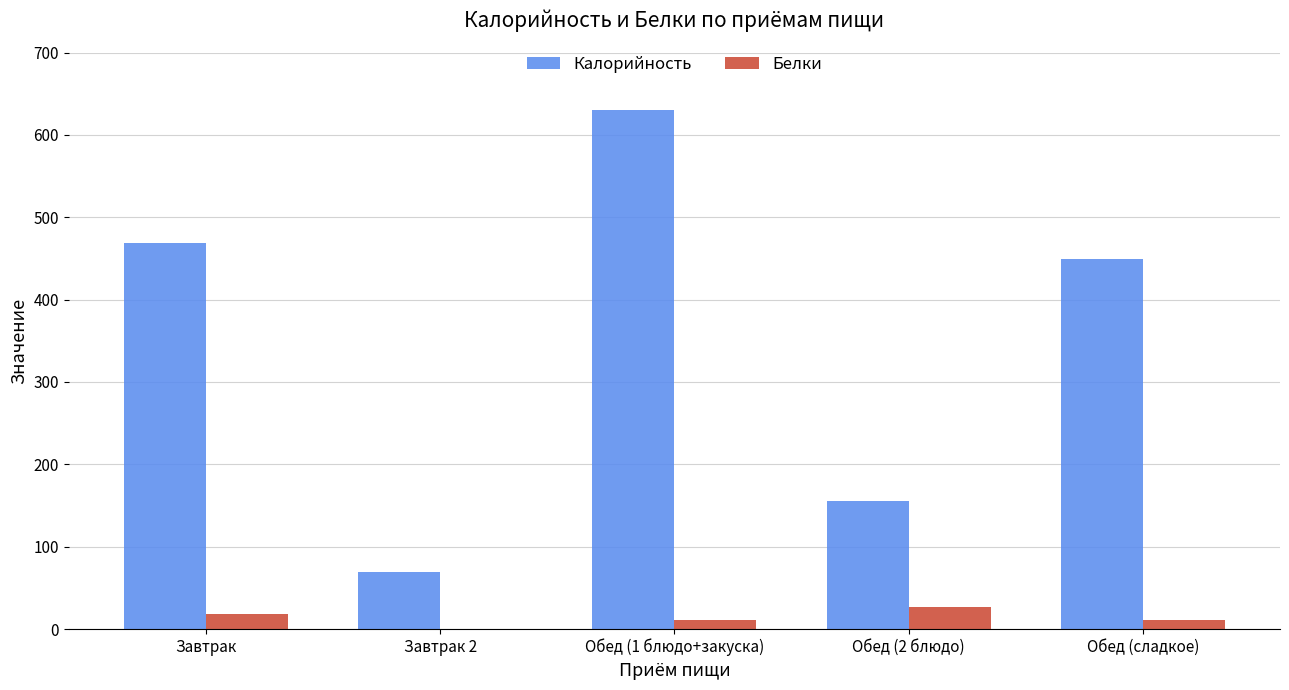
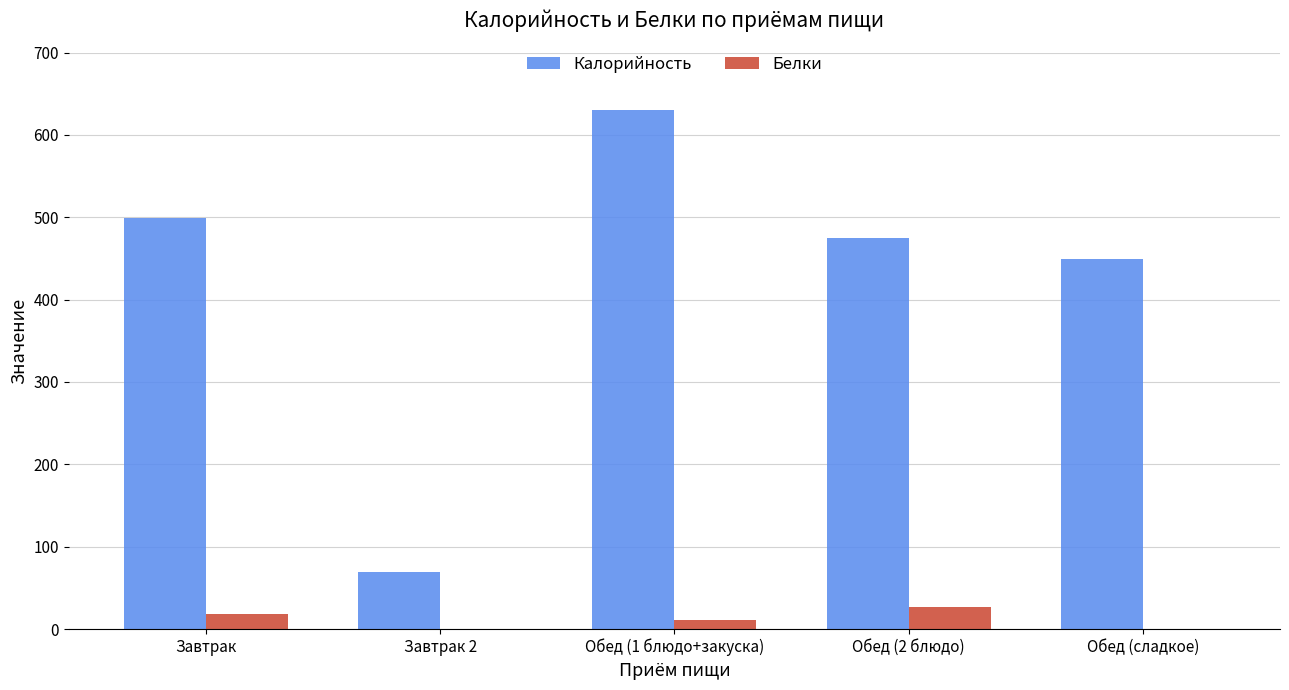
  {
    "Калорийность": {
-     "Завтрак": 470,
+     "Завтрак": 500,
      "Завтрак 2": 70,
      "Обед (1 блюдо+закуска)": 630,
-     "Обед (2 блюдо)": 160,
+     "Обед (2 блюдо)": 480,
      "Обед (сладкое)": 450
    },
    "Белки": {
      "Завтрак": 20,
      "Обед (1 блюдо+закуска)": 10,
      "Обед (2 блюдо)": 30,
-     "Обед (сладкое)": 10
+     "Обед (сладкое)": 0
    }
  }
